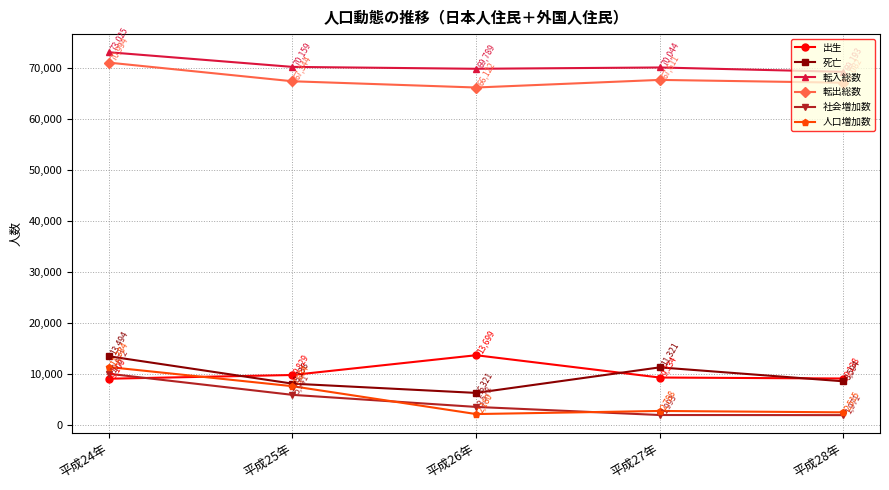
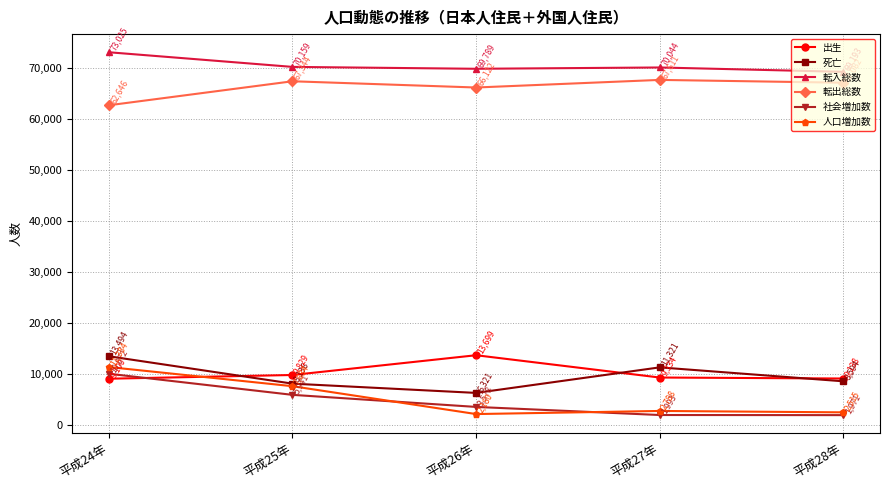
  {
    "出生": {
      "平成26年": "13,699"
    },
    "転出総数": {
-     "平成24年": "70,994"
+     "平成24年": "62,646"
    }
  }
